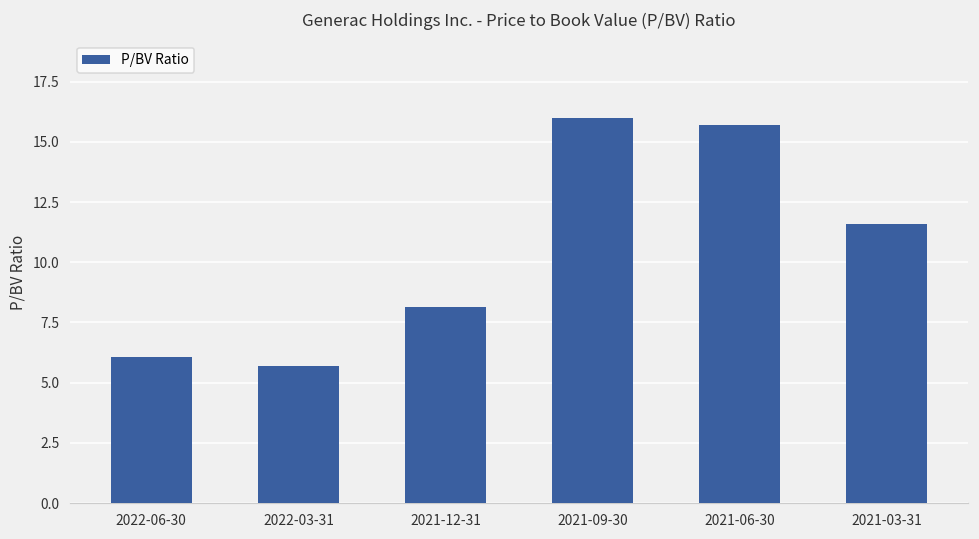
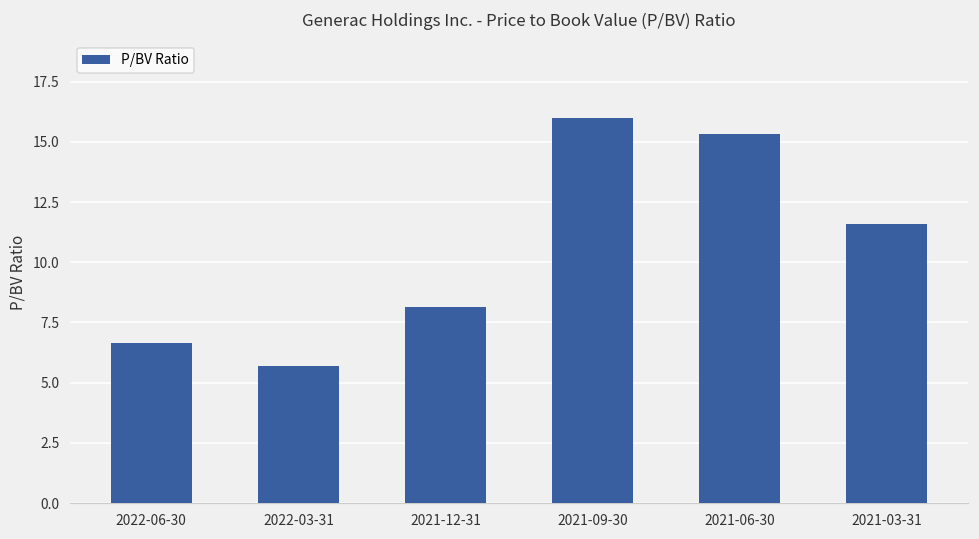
  {
-   "2022-06-30": 6.1,
+   "2022-06-30": 6.7,
    "2022-03-31": 5.7,
    "2021-12-31": 8.1,
    "2021-09-30": 16.0,
-   "2021-06-30": 15.7,
+   "2021-06-30": 15.3,
    "2021-03-31": 11.6
  }
